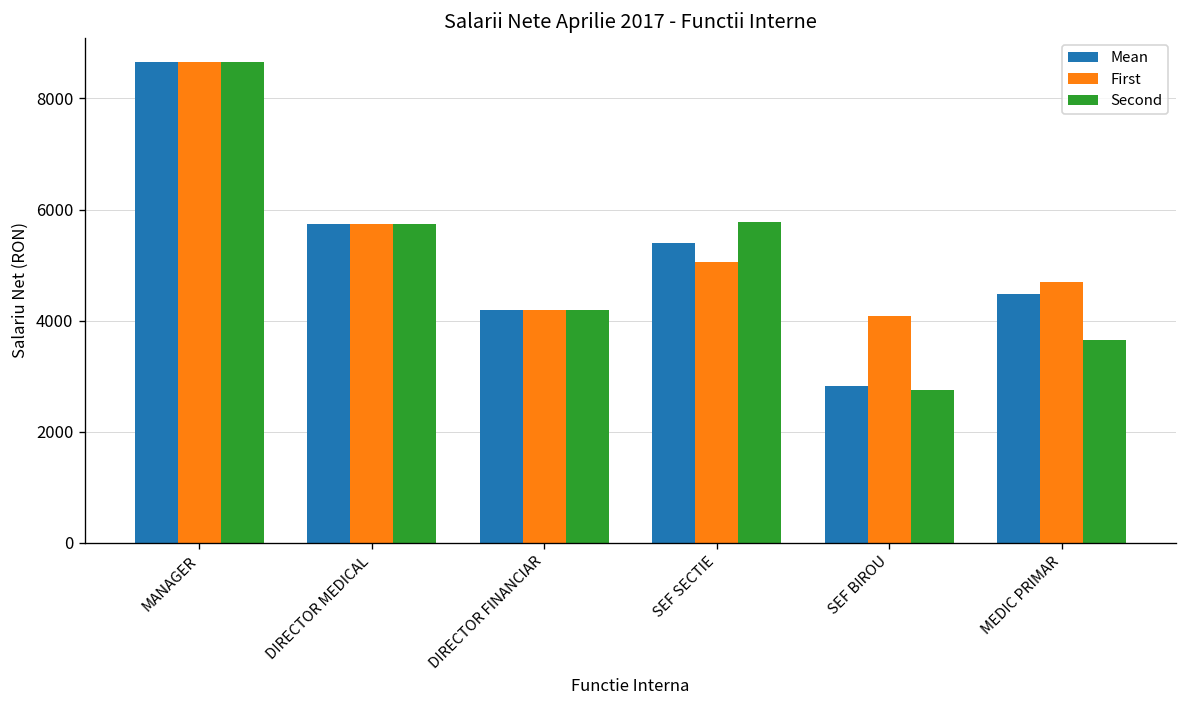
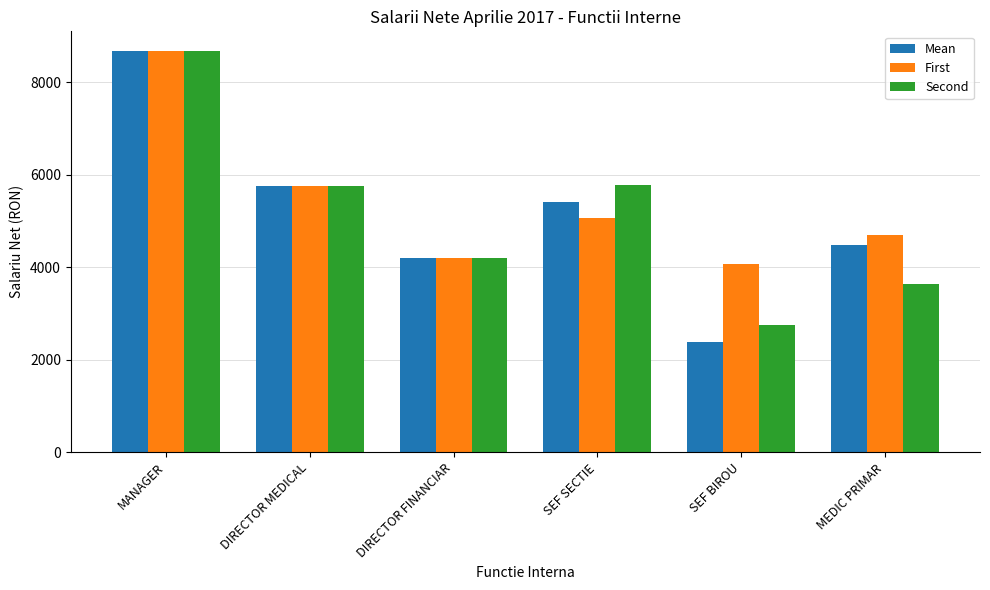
  {
    "Mean": {
      "MANAGER": 8700,
      "DIRECTOR MEDICAL": 5700,
      "DIRECTOR FINANCIAR": 4200,
      "SEF SECTIE": 5400,
-     "SEF BIROU": 2800,
+     "SEF BIROU": 2400,
      "MEDIC PRIMAR": 4500
    },
    "First": {
      "MANAGER": 8700,
      "DIRECTOR MEDICAL": 5700,
      "DIRECTOR FINANCIAR": 4200,
      "SEF SECTIE": 5100,
      "SEF BIROU": 4100,
      "MEDIC PRIMAR": 4700
    },
    "Second": {
      "MANAGER": 8700,
      "DIRECTOR MEDICAL": 5700,
      "DIRECTOR FINANCIAR": 4200,
      "SEF SECTIE": 5800,
      "SEF BIROU": 2800,
      "MEDIC PRIMAR": 3600
    }
  }
